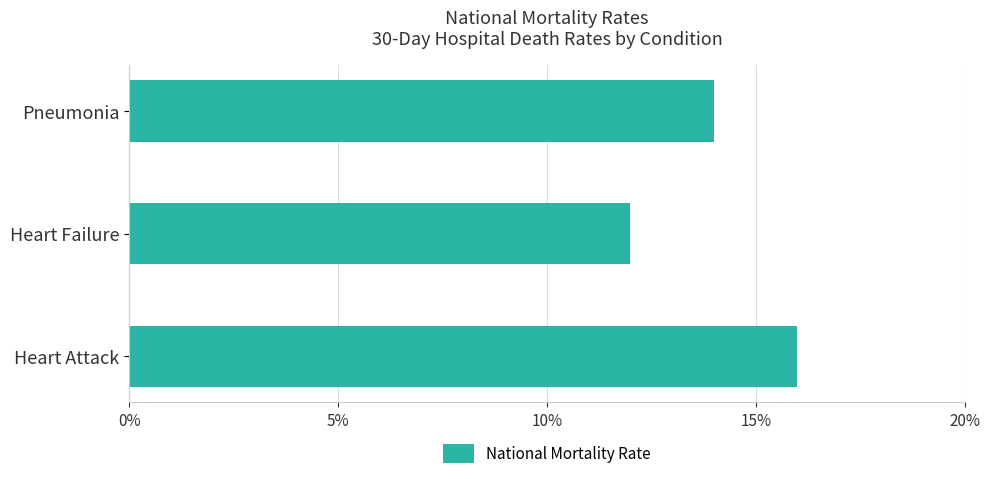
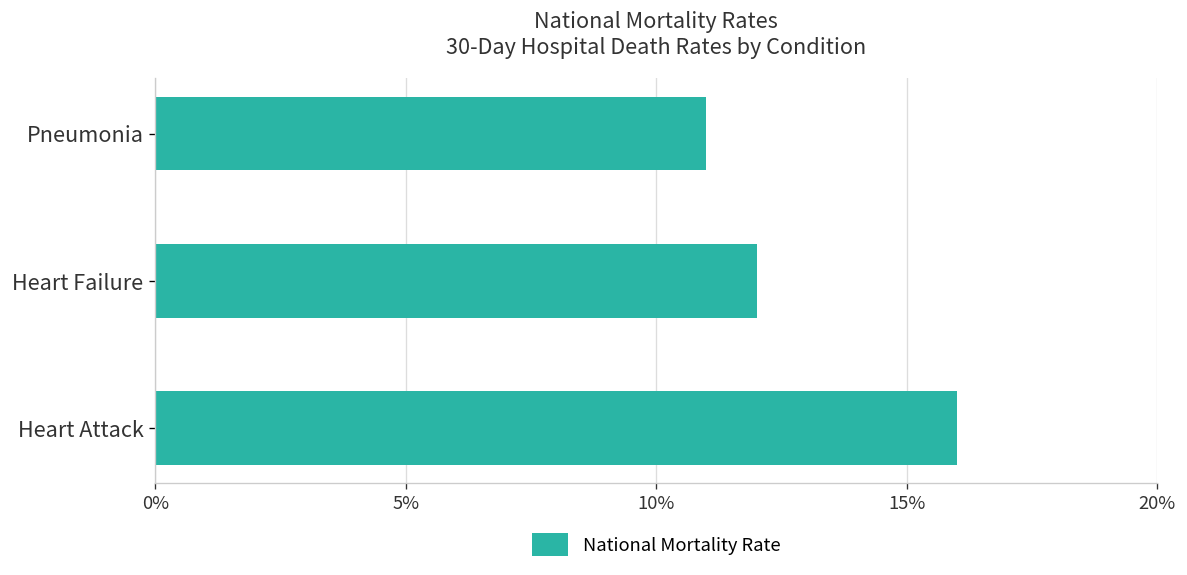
  {
-   "Pneumonia": "14%",
+   "Pneumonia": "11%",
    "Heart Failure": "12%",
    "Heart Attack": "16%"
  }
